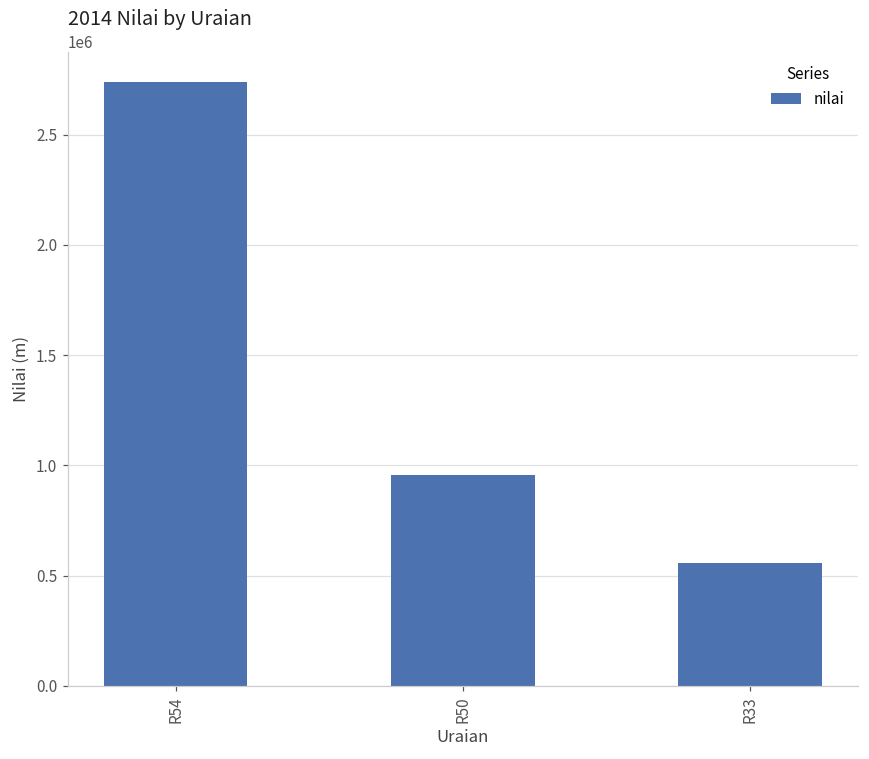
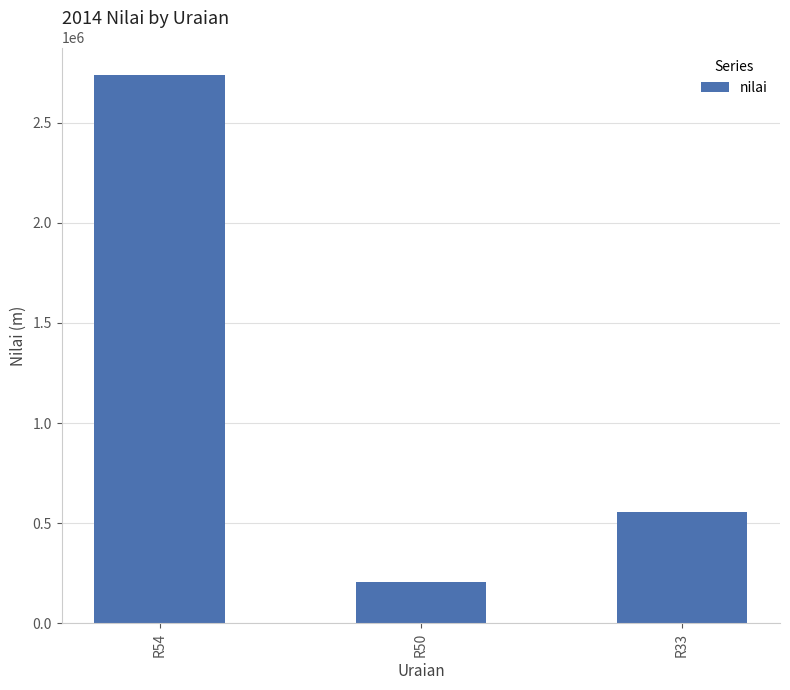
  {
    "R54": 2740000,
-   "R50": 960000,
+   "R50": 210000,
    "R33": 560000
  }
